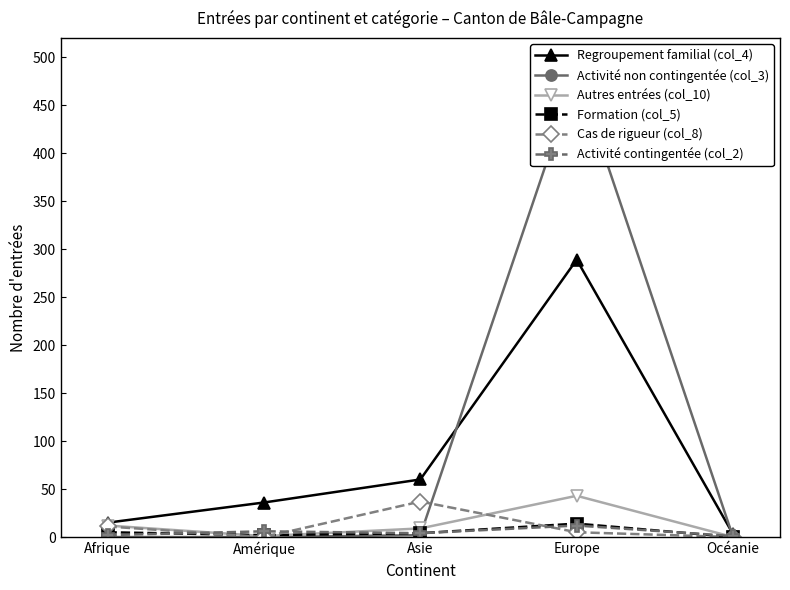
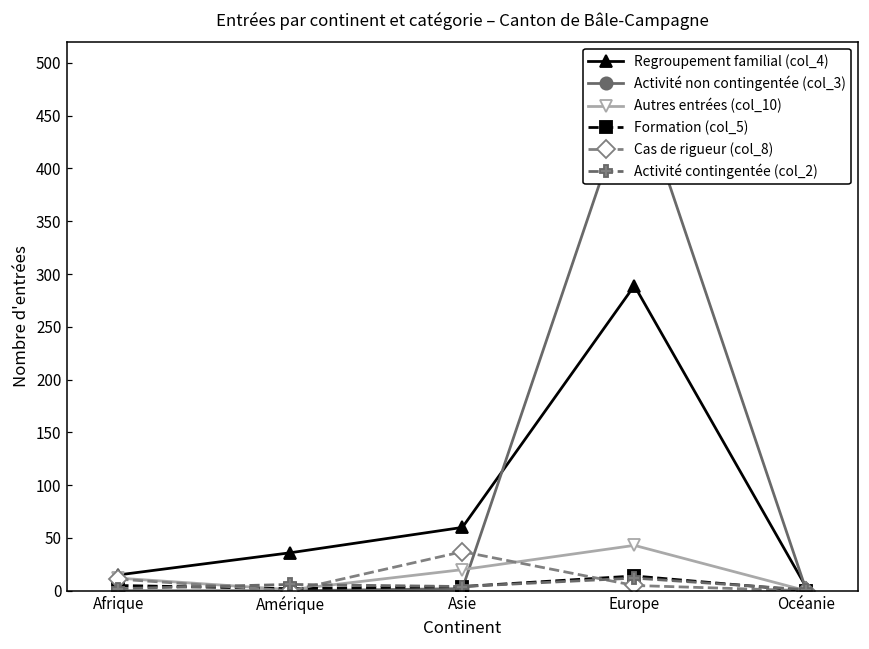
  {
    "Autres entrées (col_10)": {
-     "Asie": 10,
+     "Asie": 20,
      "Europe": 40
    }
  }
